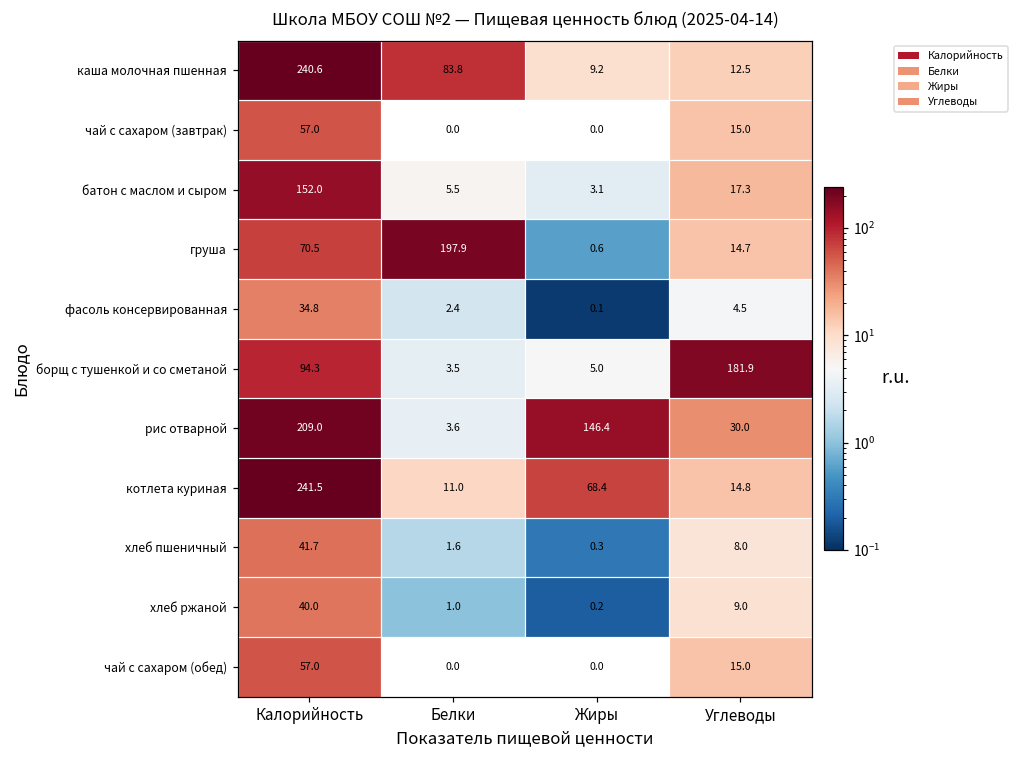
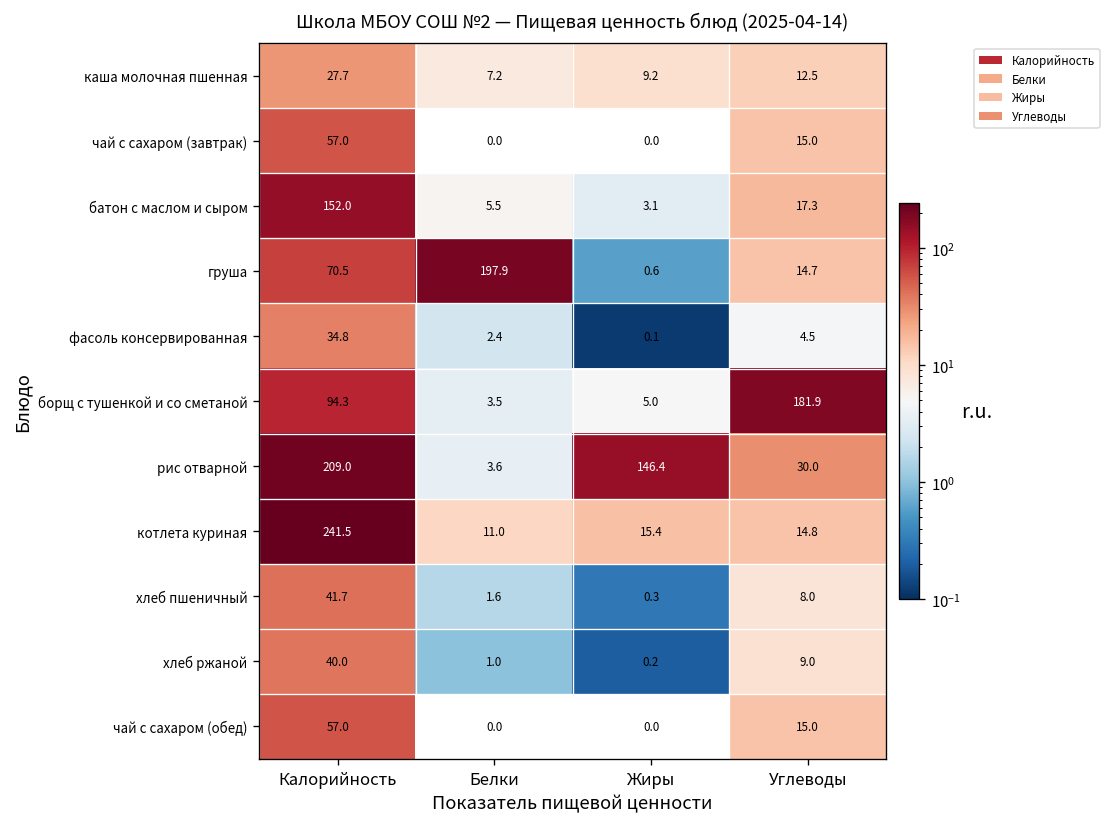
  {
    "каша молочная пшенная": {
-     "Калорийность": 240.6,
-     "Белки": 83.8,
+     "Калорийность": 27.7,
+     "Белки": 7.2,
      "Жиры": 9.2,
      "Углеводы": 12.5
    },
    "чай с сахаром (завтрак)": {
      "Калорийность": 57.0,
      "Белки": 0.0,
      "Жиры": 0.0,
      "Углеводы": 15.0
    },
    "батон с маслом и сыром": {
      "Калорийность": 152.0,
      "Белки": 5.5,
      "Жиры": 3.1,
      "Углеводы": 17.3
    },
    "груша": {
      "Калорийность": 70.5,
      "Белки": 197.9,
      "Жиры": 0.6,
      "Углеводы": 14.7
    },
    "фасоль консервированная": {
      "Калорийность": 34.8,
      "Белки": 2.4,
      "Жиры": 0.1,
      "Углеводы": 4.5
    },
    "борщ с тушенкой и со сметаной": {
      "Калорийность": 94.3,
      "Белки": 3.5,
      "Жиры": 5.0,
      "Углеводы": 181.9
    },
    "рис отварной": {
      "Калорийность": 209.0,
      "Белки": 3.6,
      "Жиры": 146.4,
      "Углеводы": 30.0
    },
    "котлета куриная": {
      "Калорийность": 241.5,
      "Белки": 11.0,
-     "Жиры": 68.4,
+     "Жиры": 15.4,
      "Углеводы": 14.8
    },
    "хлеб пшеничный": {
      "Калорийность": 41.7,
      "Белки": 1.6,
      "Жиры": 0.3,
      "Углеводы": 8.0
    },
    "хлеб ржаной": {
      "Калорийность": 40.0,
      "Белки": 1.0,
      "Жиры": 0.2,
      "Углеводы": 9.0
    },
    "чай с сахаром (обед)": {
      "Калорийность": 57.0,
      "Белки": 0.0,
      "Жиры": 0.0,
      "Углеводы": 15.0
    }
  }
